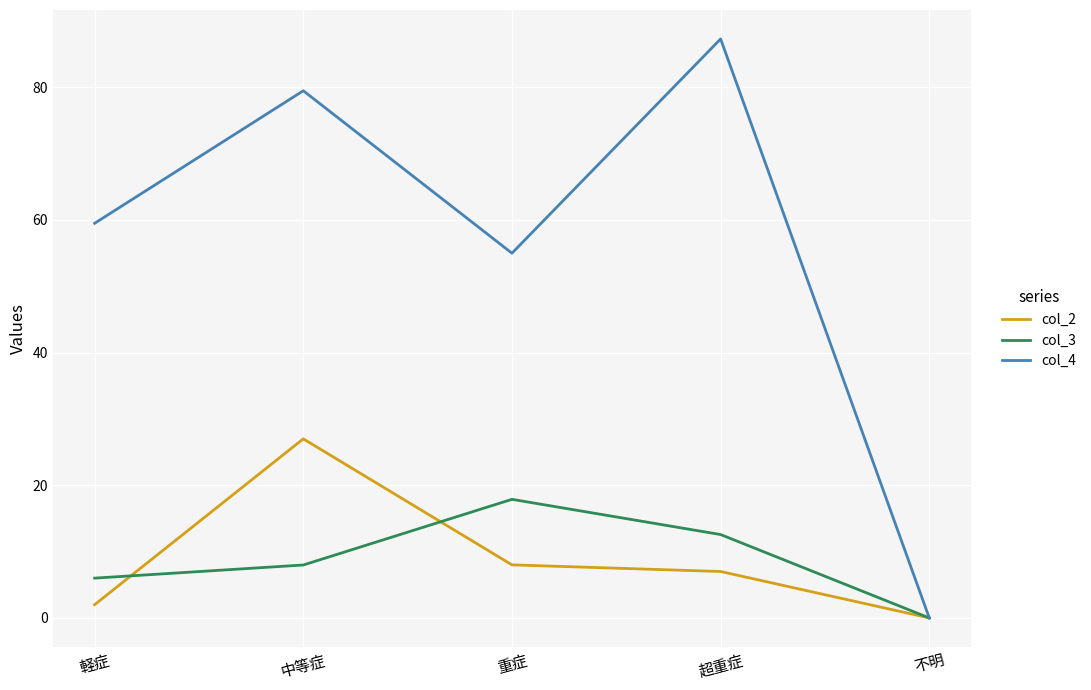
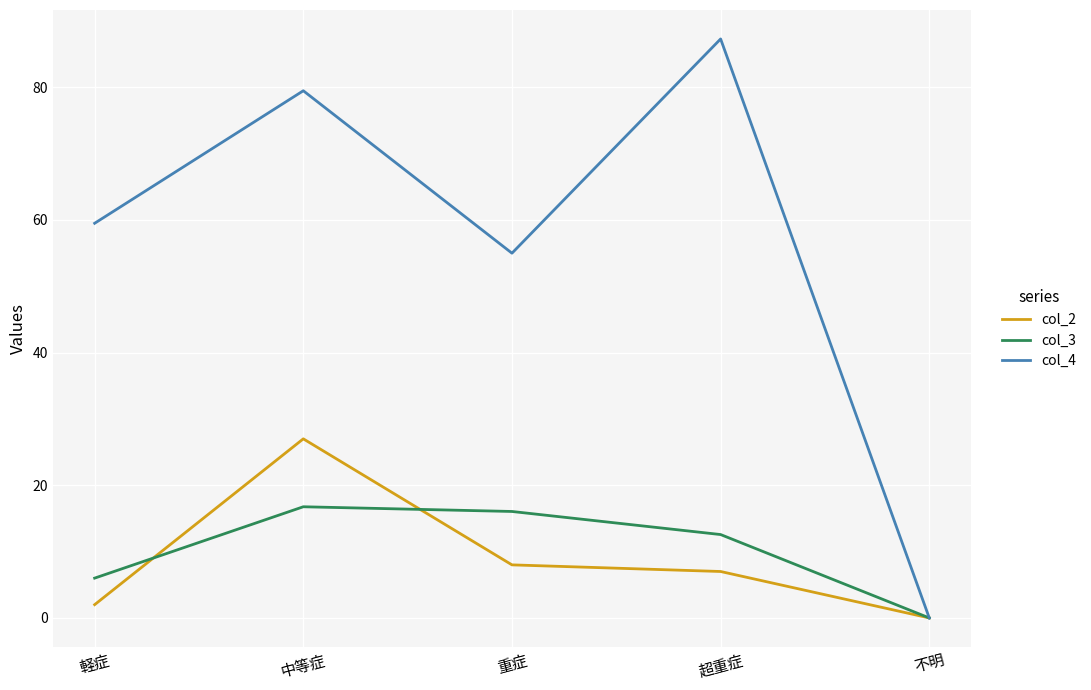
  {
    "col_2": {
      "軽症": 2,
      "中等症": 27,
      "重症": 8,
      "超重症": 7
    },
    "col_3": {
      "軽症": 6,
-     "中等症": 8,
-     "重症": 18,
+     "中等症": 17,
+     "重症": 16,
      "超重症": 13
    },
    "col_4": {
      "軽症": 60,
      "中等症": 79,
      "重症": 55,
      "超重症": 87
    }
  }
